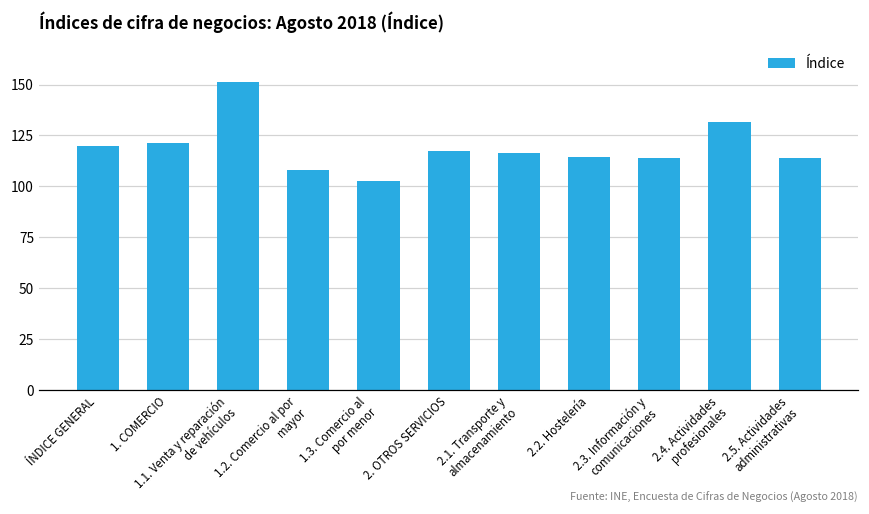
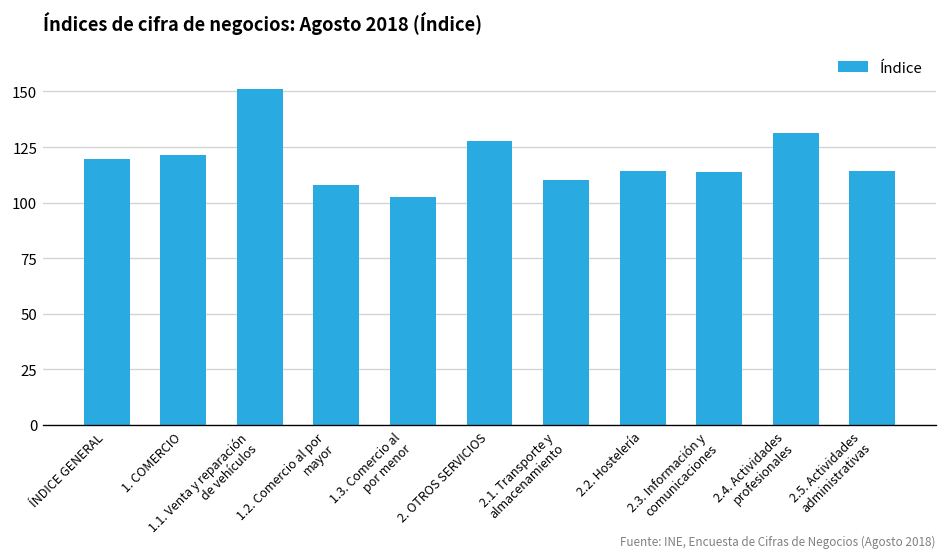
  {
    "ÍNDICE GENERAL": 120,
    "1. COMERCIO": 121,
    "1.1. Venta y reparación de vehículos": 151,
    "1.2. Comercio al por mayor": 108,
    "1.3. Comercio al por menor": 102,
-   "2. OTROS SERVICIOS": 117,
-   "2.1. Transporte y almacenamiento": 116,
+   "2. OTROS SERVICIOS": 128,
+   "2.1. Transporte y almacenamiento": 110,
    "2.2. Hostelería": 114,
    "2.3. Información y comunicaciones": 114,
    "2.4. Actividades profesionales": 132,
    "2.5. Actividades administrativas": 114
  }
